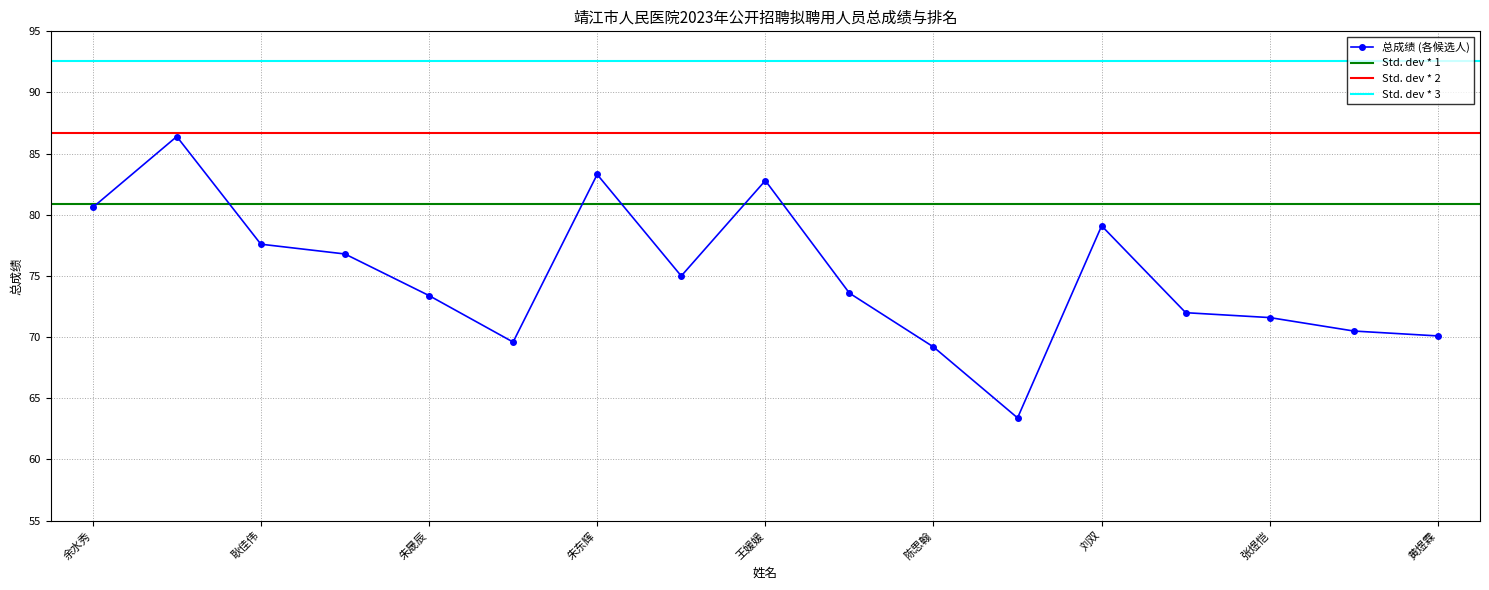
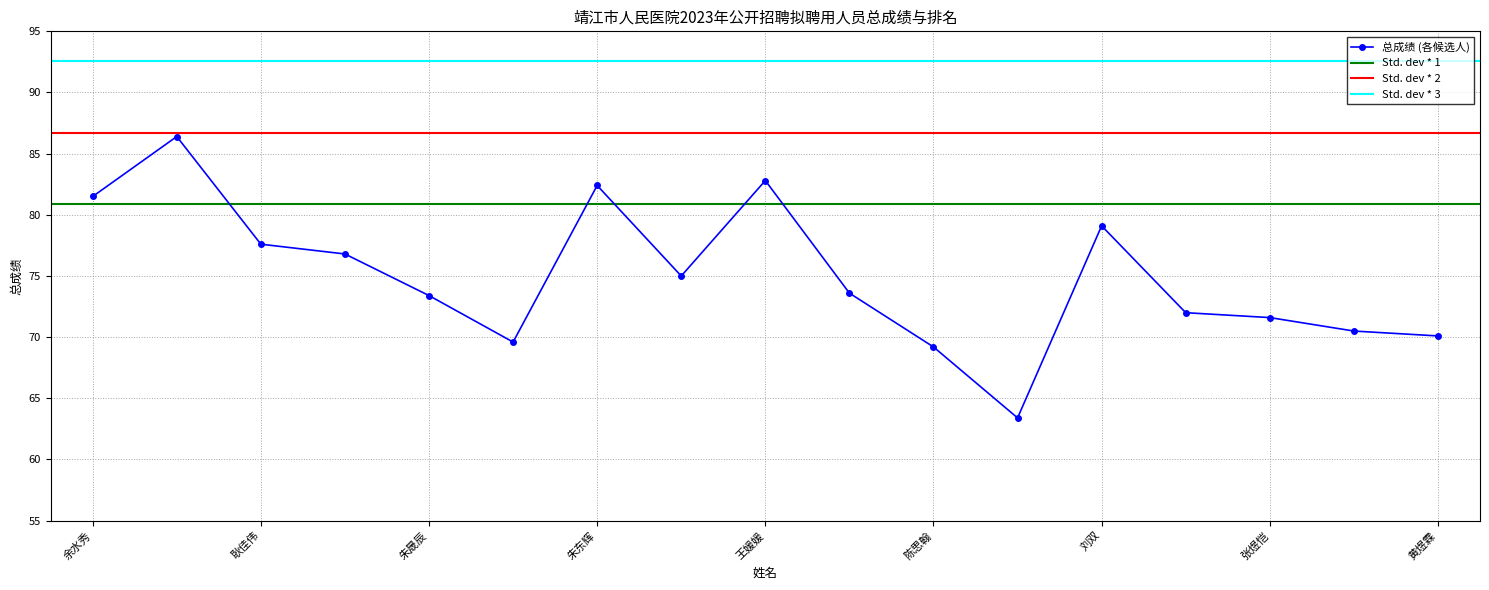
  {
-   "余水秀": 80.6,
+   "余水秀": 81.5,
    "耿佳伟": 77.6,
    "朱晟辰": 73.4,
-   "朱东辉": 83.3,
+   "朱东辉": 82.4,
    "王媛媛": 82.8,
    "陈思翰": 69.2,
    "刘双": 79.1,
    "张煜恺": 71.6,
    "黄煜霖": 70.1
  }
